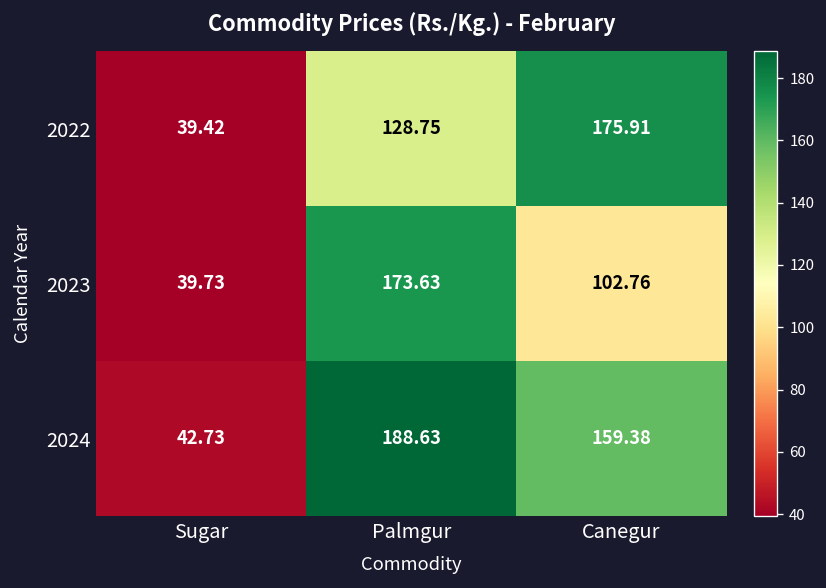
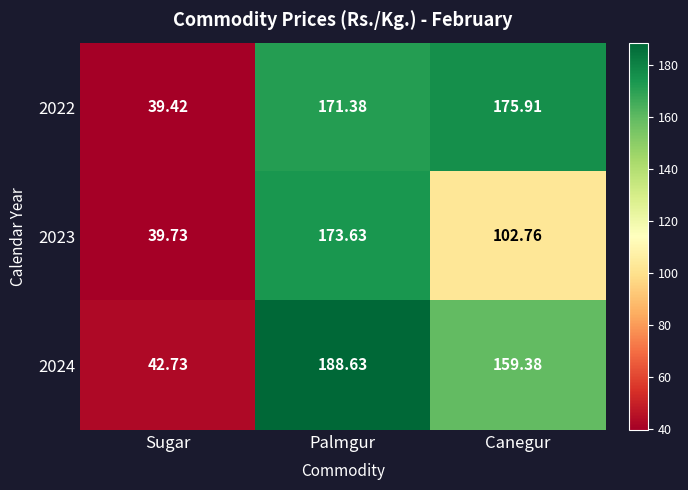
  {
    "2022": {
      "Sugar": 39.42,
-     "Palmgur": 128.75,
+     "Palmgur": 171.38,
      "Canegur": 175.91
    },
    "2023": {
      "Sugar": 39.73,
      "Palmgur": 173.63,
      "Canegur": 102.76
    },
    "2024": {
      "Sugar": 42.73,
      "Palmgur": 188.63,
      "Canegur": 159.38
    }
  }
